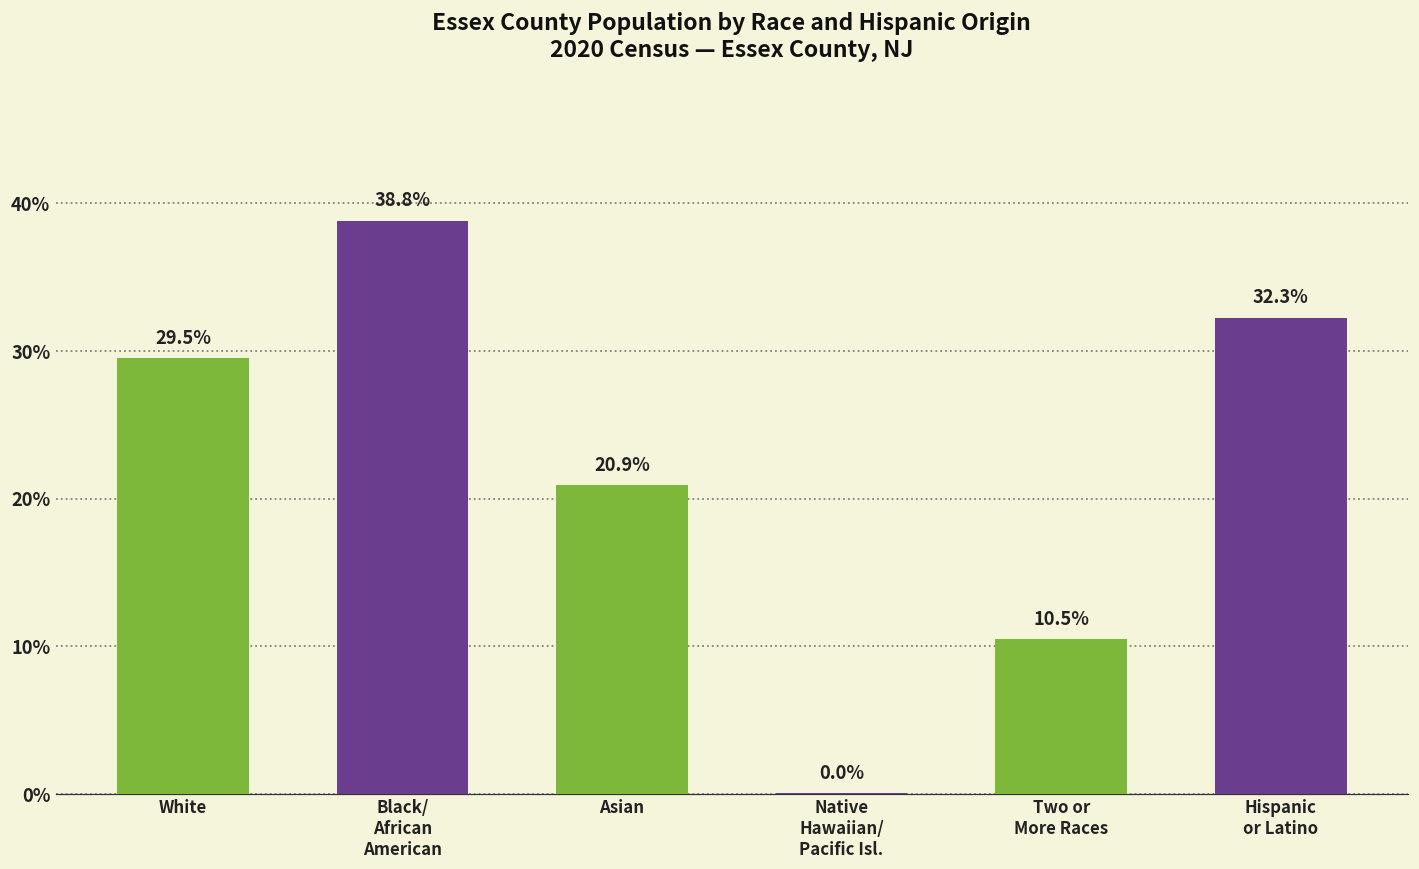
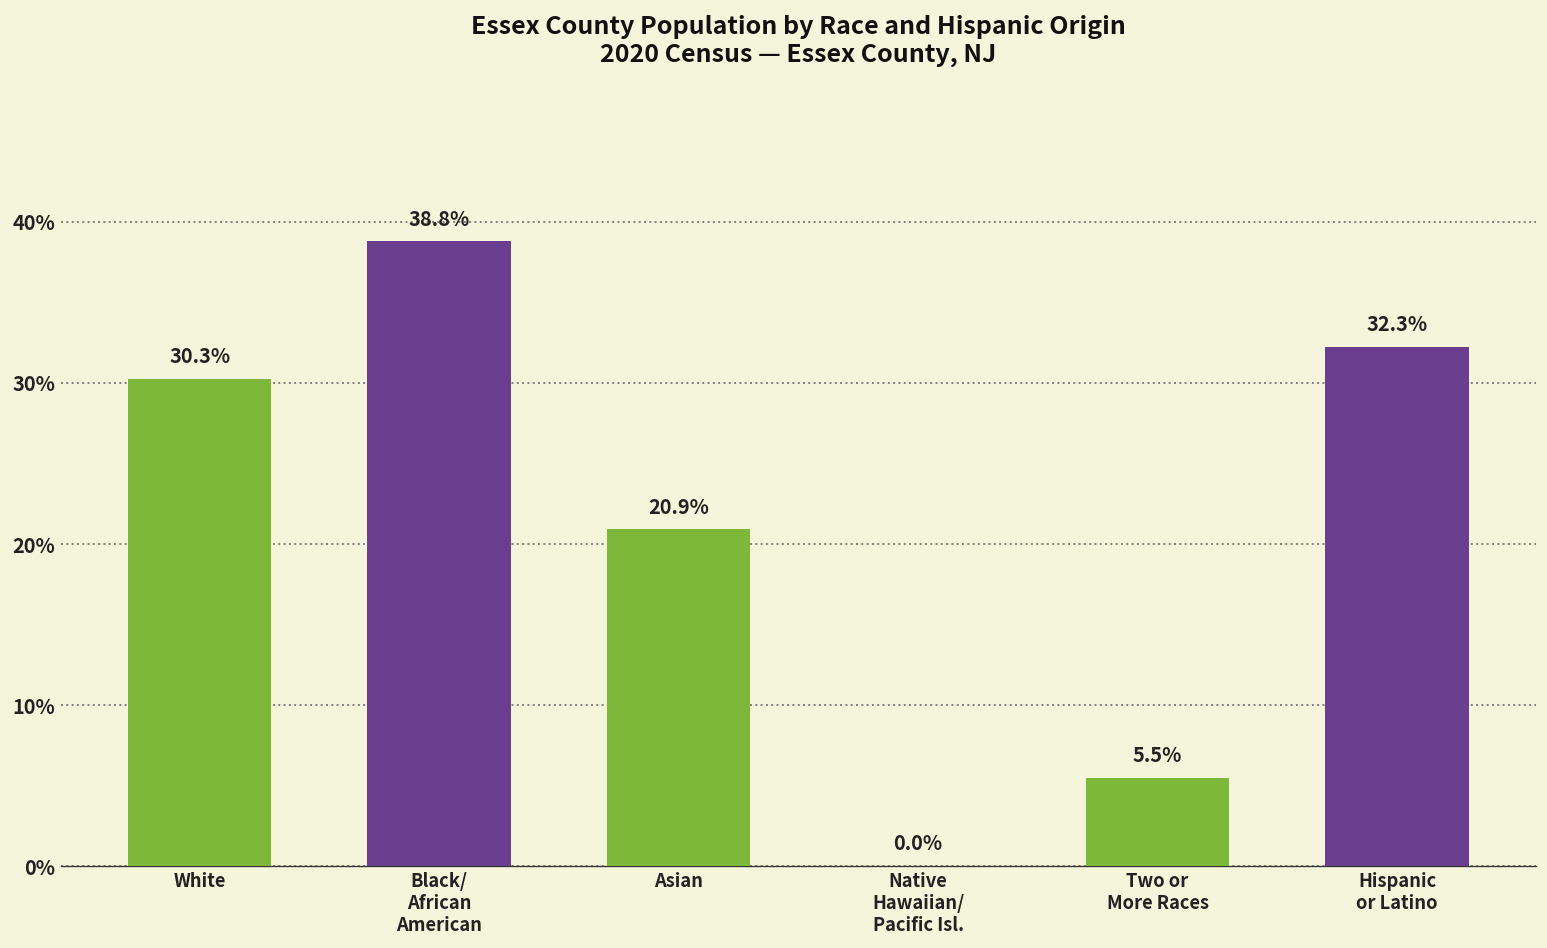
  {
-   "White": "29.5%",
+   "White": "30.3%",
    "Black/ African American": "38.8%",
    "Asian": "20.9%",
    "Native Hawaiian/ Pacific Isl.": "0.0%",
-   "Two or More Races": "10.5%",
+   "Two or More Races": "5.5%",
    "Hispanic or Latino": "32.3%"
  }
